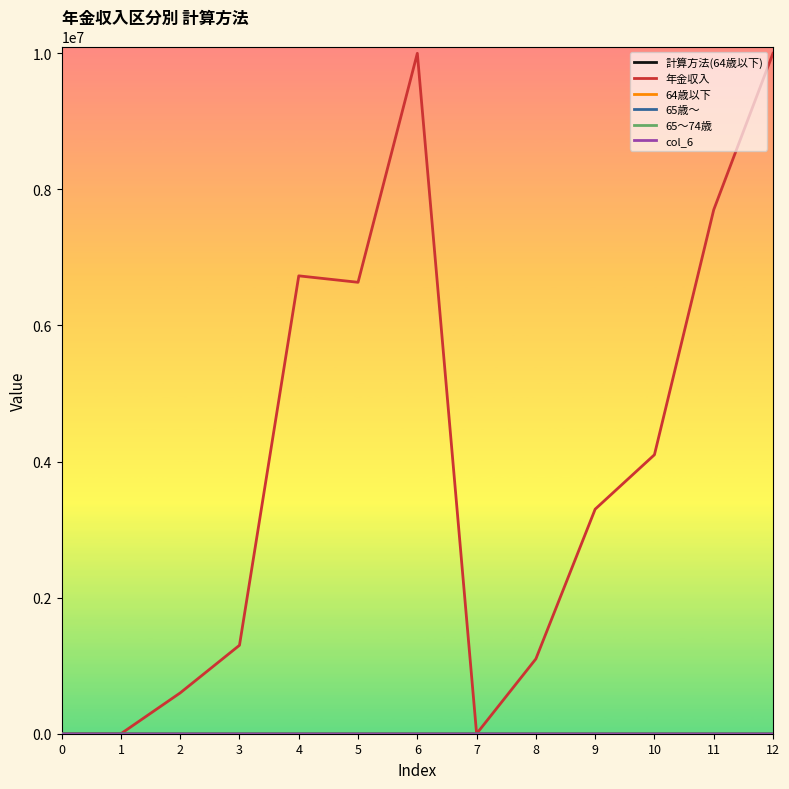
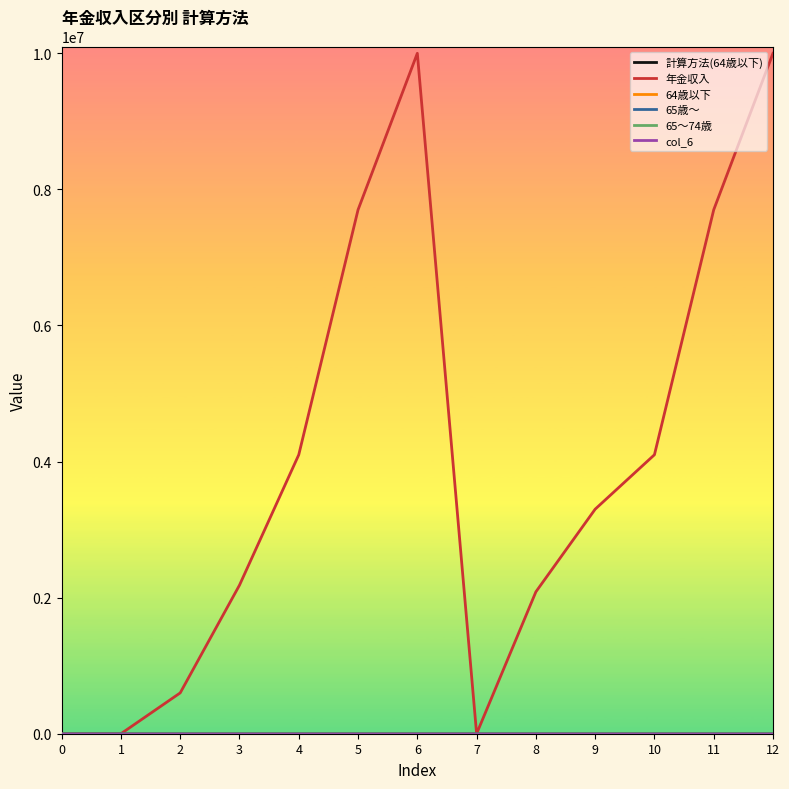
  {
    "col_6": {
      "2": 0,
      "3": 0,
      "4": 0,
      "5": 0,
      "6": 0,
      "8": 0,
      "9": 0,
      "10": 0,
      "11": 0,
      "12": 0
    },
    "年金収入": {
      "2": 600000,
-     "3": 1300000,
-     "4": 6700000,
-     "5": 6600000,
+     "3": 2200000,
+     "4": 4100000,
+     "5": 7700000,
      "6": 10000000,
-     "8": 1100000,
+     "8": 2100000,
      "9": 3300000,
      "10": 4100000,
      "11": 7700000,
      "12": 10000000
    }
  }
